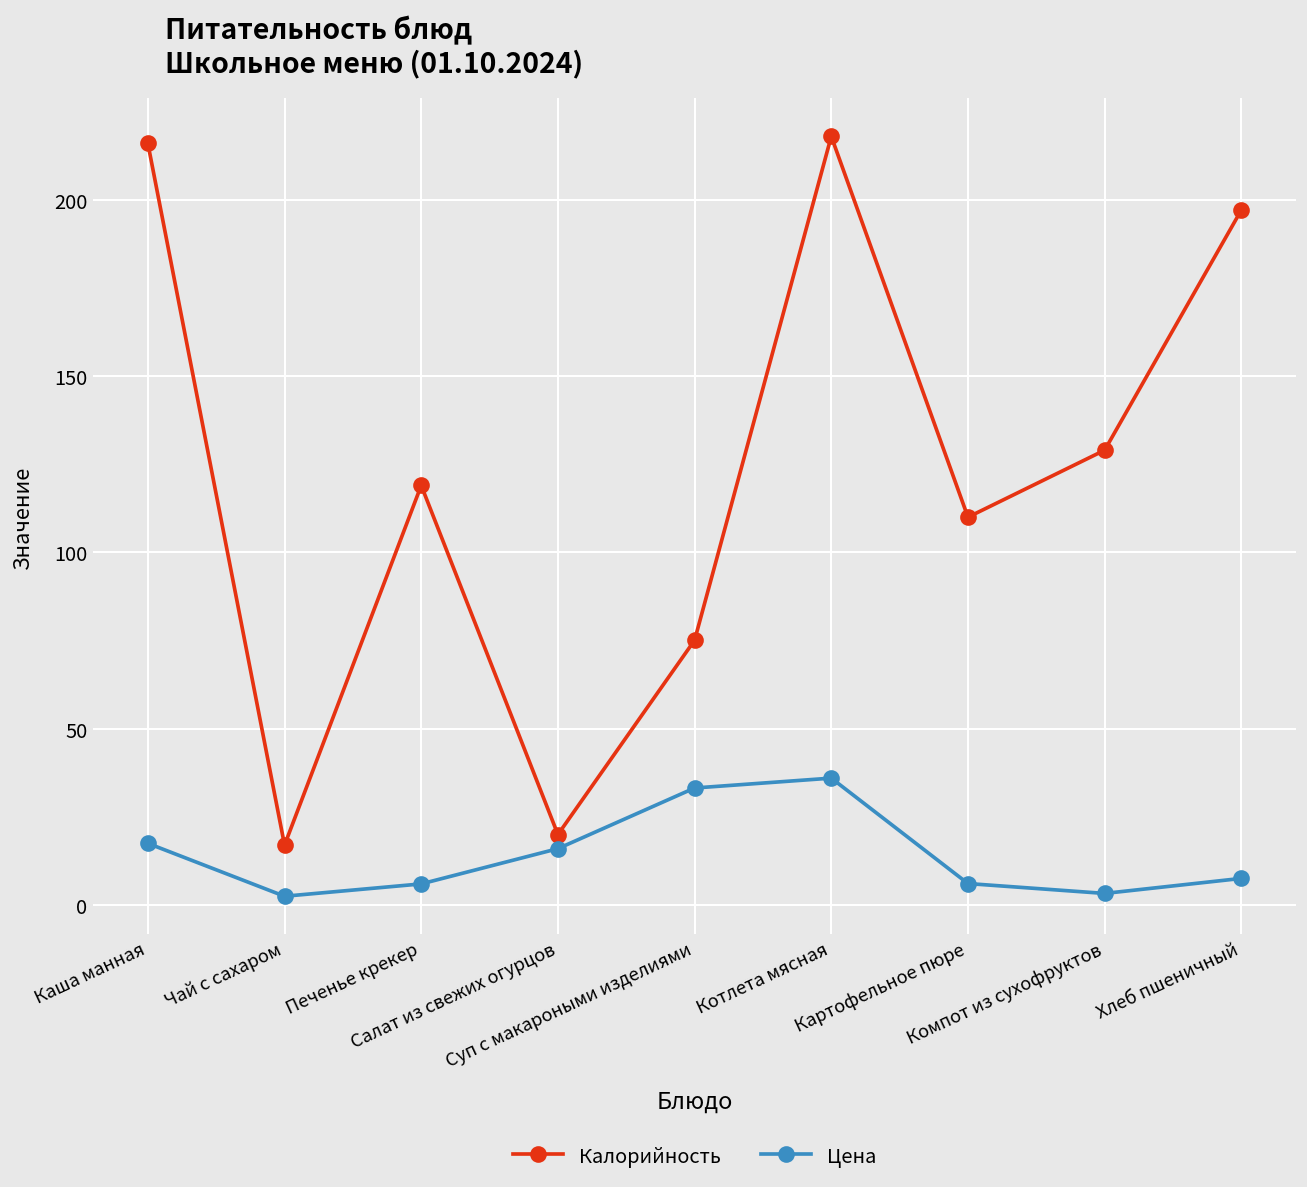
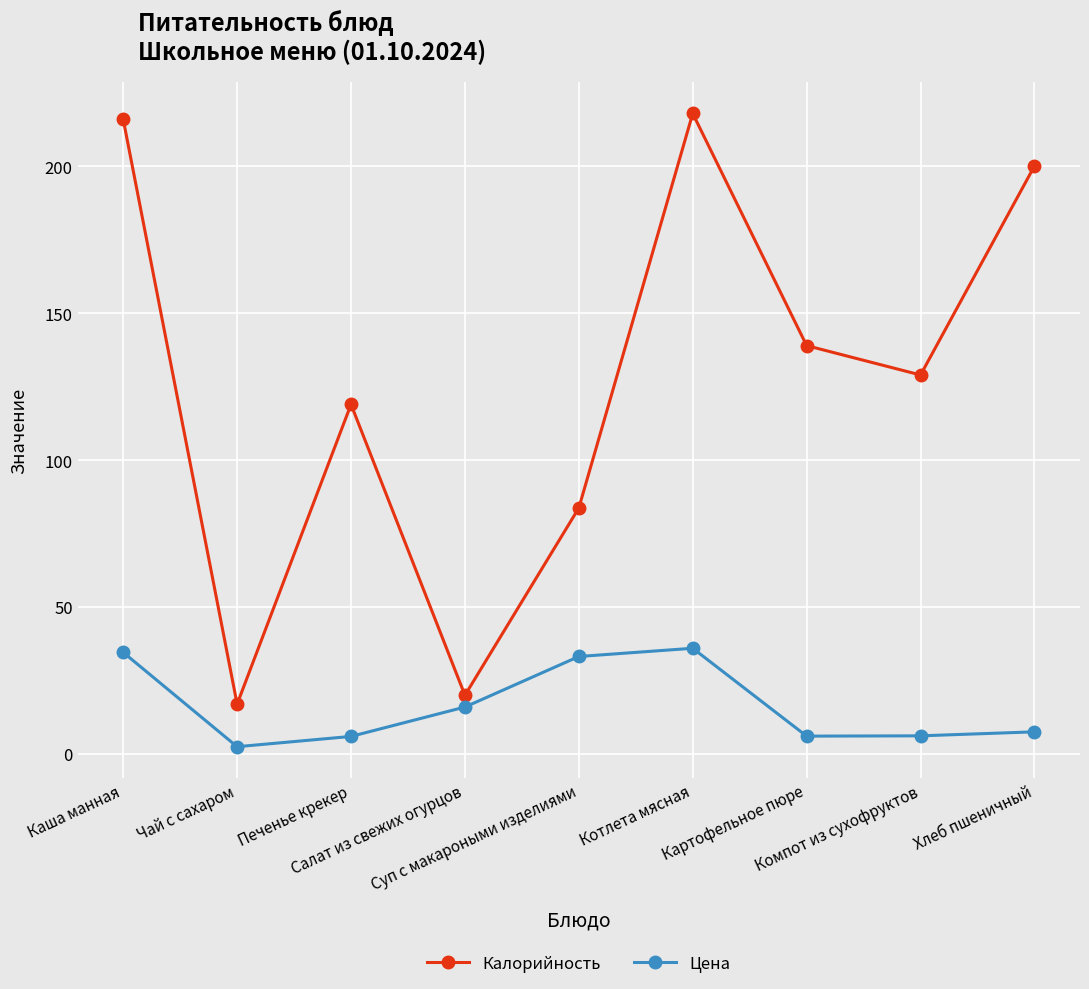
  {
    "Калорийность": {
      "Каша манная": 216,
      "Чай с сахаром": 17,
      "Печенье крекер": 119,
      "Салат из свежих огурцов": 20,
-     "Суп с макароными изделиями": 75,
+     "Суп с макароными изделиями": 84,
      "Котлета мясная": 218,
-     "Картофельное пюре": 110,
+     "Картофельное пюре": 139,
      "Компот из сухофруктов": 129,
-     "Хлеб пшеничный": 197
+     "Хлеб пшеничный": 200
    },
    "Цена": {
-     "Каша манная": 18,
+     "Каша манная": 35,
      "Чай с сахаром": 3,
      "Печенье крекер": 6,
      "Салат из свежих огурцов": 16,
      "Суп с макароными изделиями": 33,
      "Котлета мясная": 36,
      "Картофельное пюре": 6,
-     "Компот из сухофруктов": 3,
+     "Компот из сухофруктов": 6,
      "Хлеб пшеничный": 8
    }
  }
